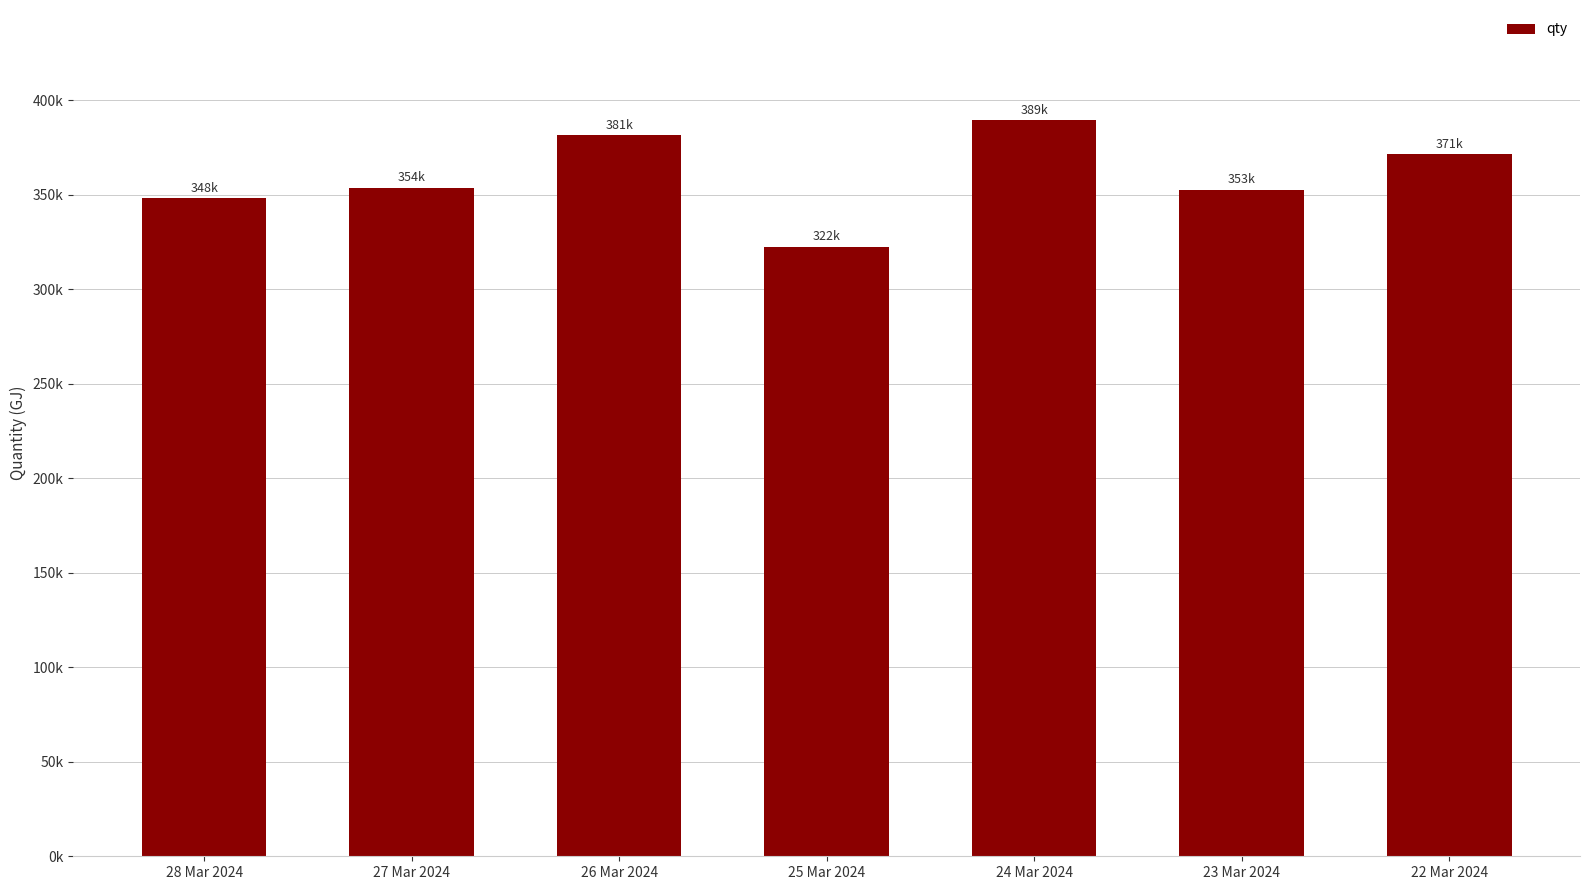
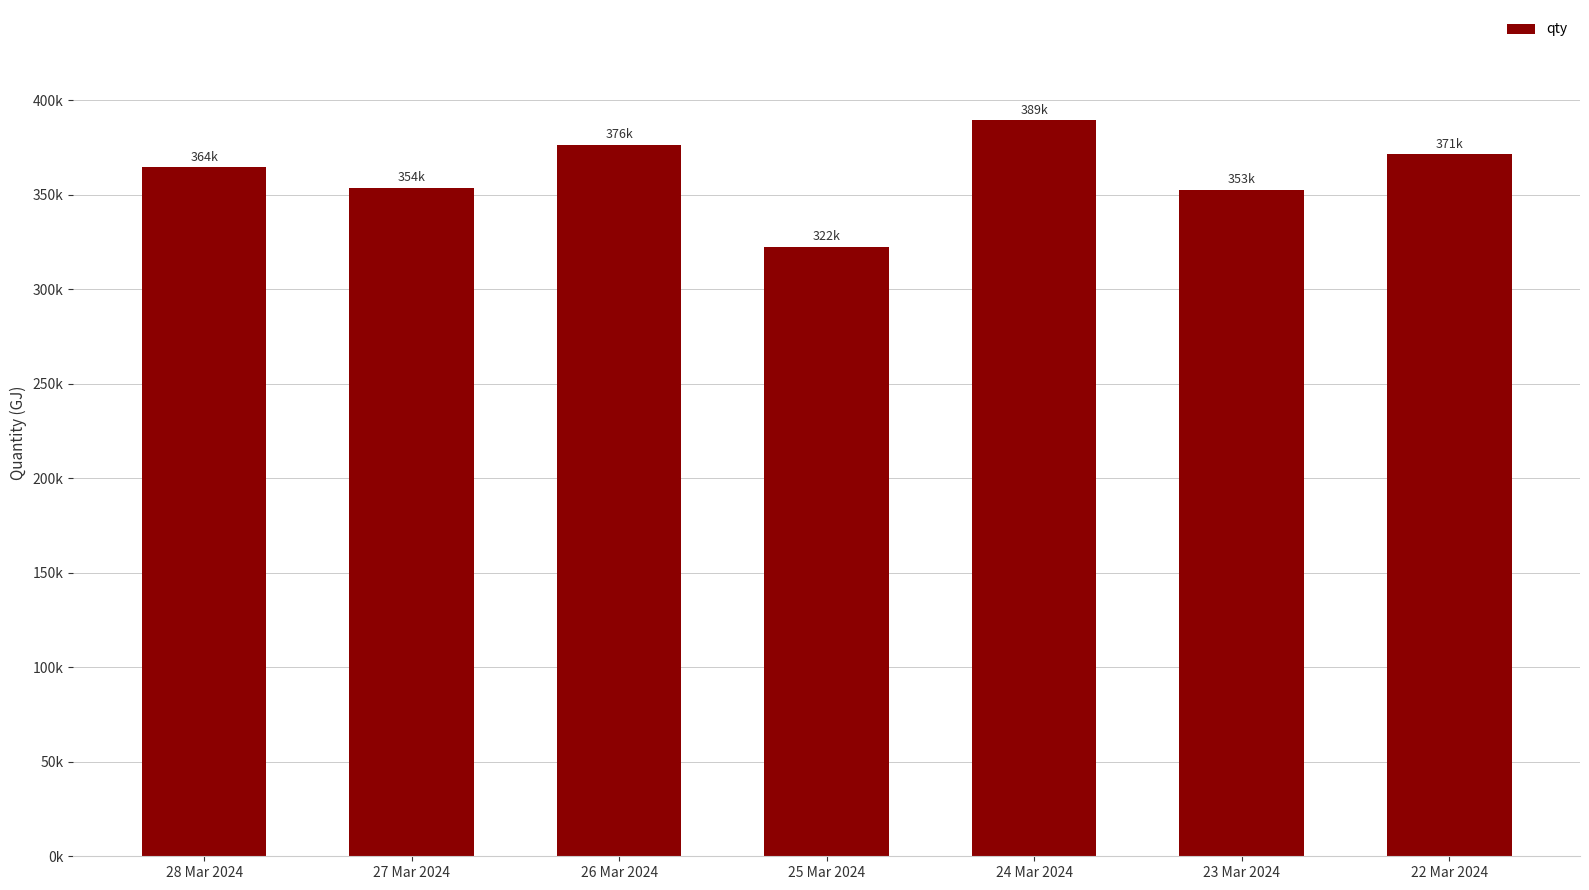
  {
-   "28 Mar 2024": "348k",
+   "28 Mar 2024": "364k",
    "27 Mar 2024": "354k",
-   "26 Mar 2024": "381k",
+   "26 Mar 2024": "376k",
    "25 Mar 2024": "322k",
    "24 Mar 2024": "389k",
    "23 Mar 2024": "353k",
    "22 Mar 2024": "371k"
  }
